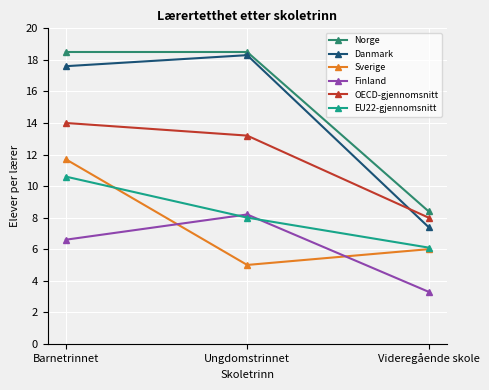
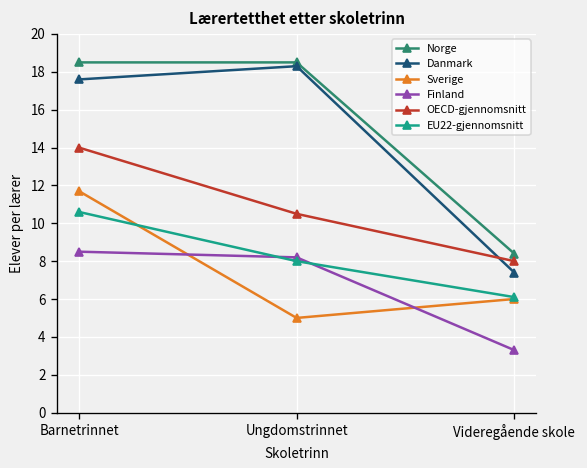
  {
    "Danmark": {
      "Barnetrinnet": 17.6,
      "Ungdomstrinnet": 18.3,
      "Videregående skole": 7.4
    },
    "Sverige": {
      "Barnetrinnet": 11.7,
      "Ungdomstrinnet": 5.0
    },
    "Finland": {
-     "Barnetrinnet": 6.6,
+     "Barnetrinnet": 8.5,
      "Ungdomstrinnet": 8.2,
      "Videregående skole": 3.3
    },
    "OECD-gjennomsnitt": {
      "Barnetrinnet": 14.0,
-     "Ungdomstrinnet": 13.2,
+     "Ungdomstrinnet": 10.5,
      "Videregående skole": 8.0
    }
  }
